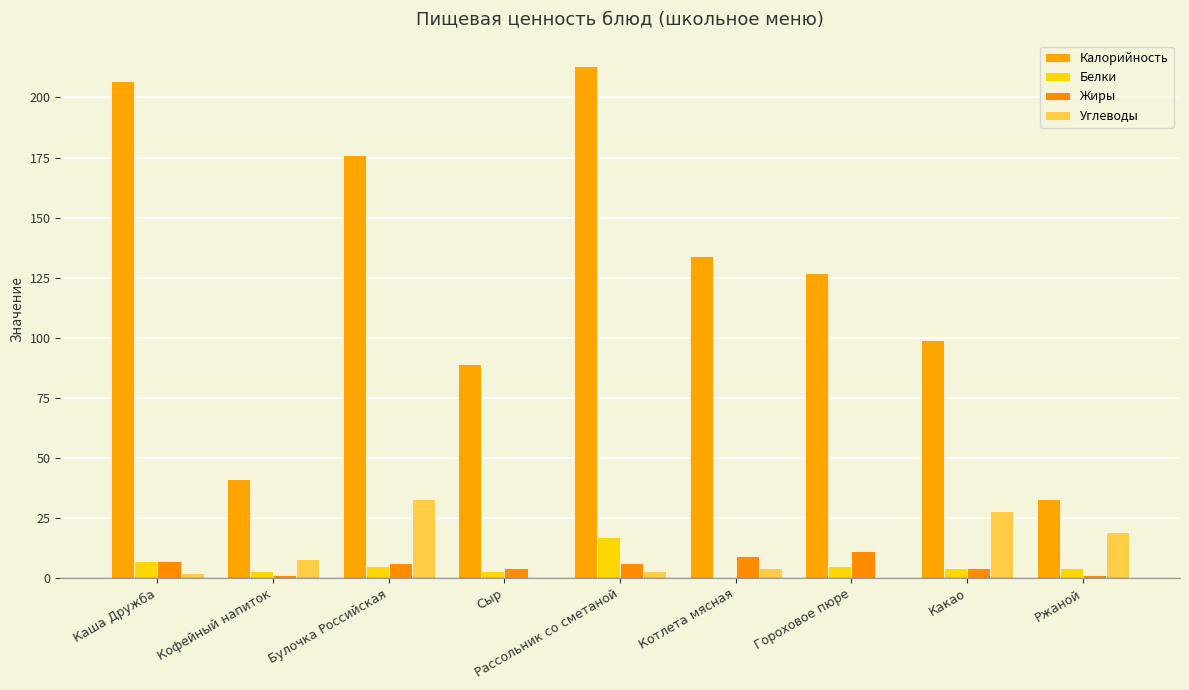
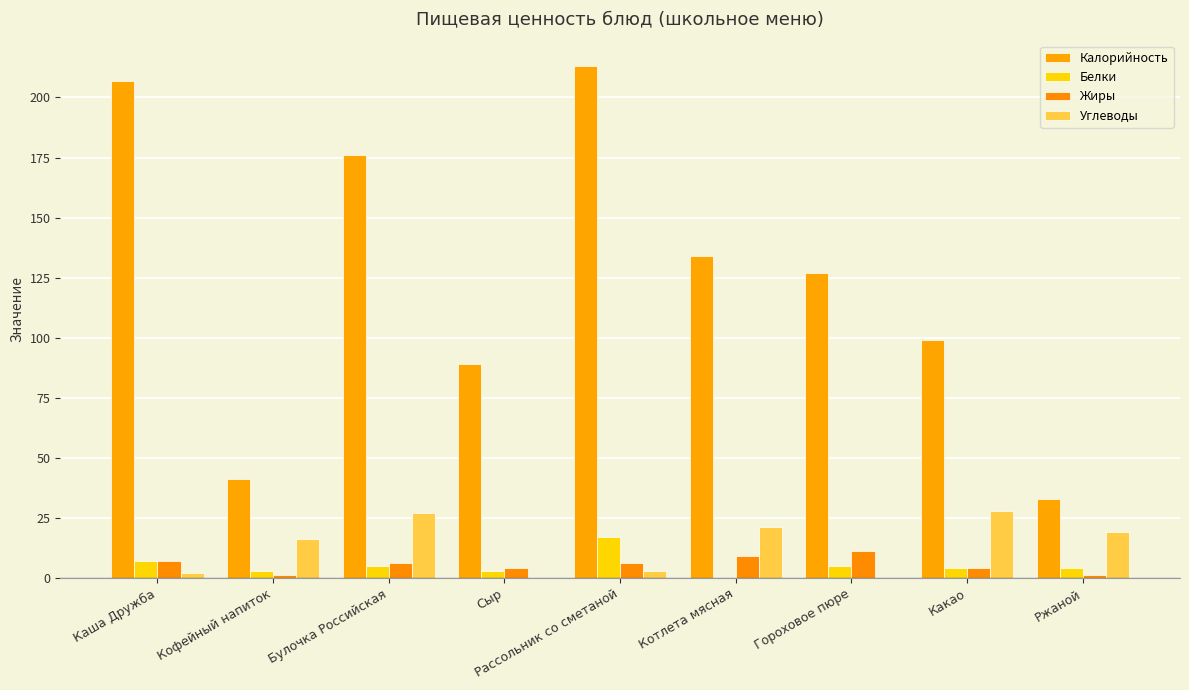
  {
    "Углеводы": {
      "Каша Дружба": 2,
-     "Кофейный напиток": 8,
-     "Булочка Российская": 33,
+     "Кофейный напиток": 16,
+     "Булочка Российская": 27,
      "Сыр": 0,
      "Рассольник со сметаной": 3,
-     "Котлета мясная": 4,
+     "Котлета мясная": 21,
      "Гороховое пюре": 0,
      "Какао": 28,
      "Ржаной": 19
    }
  }
